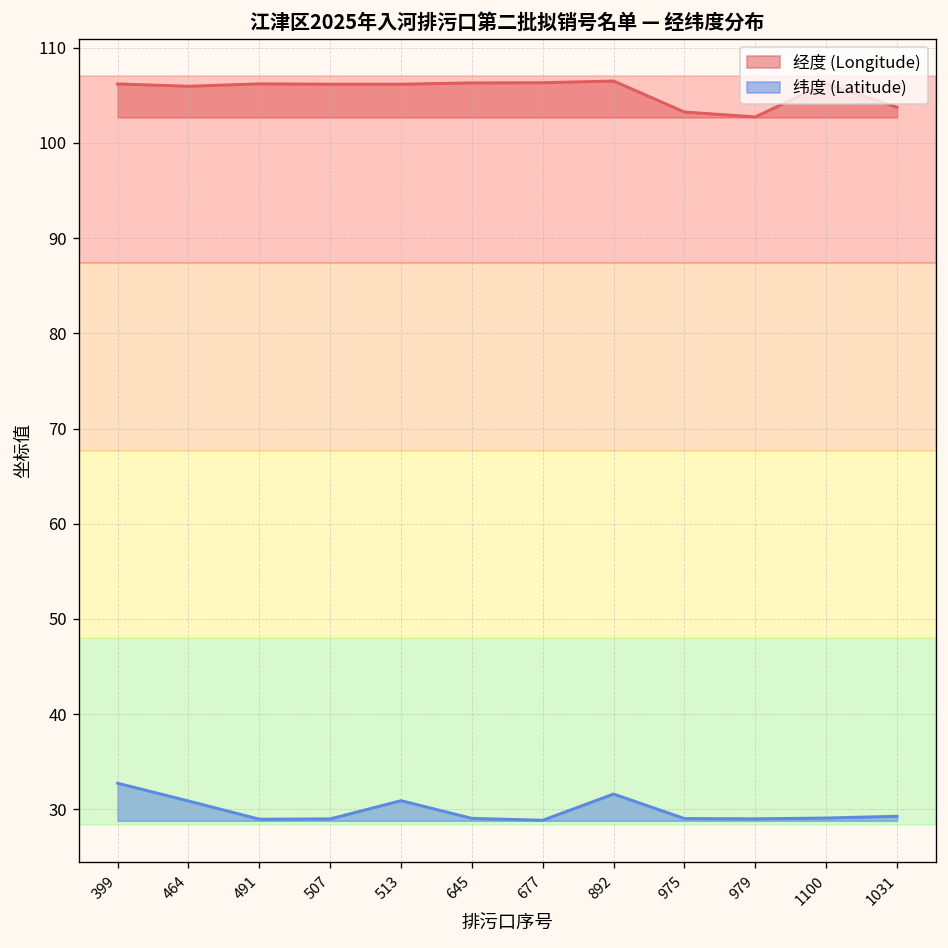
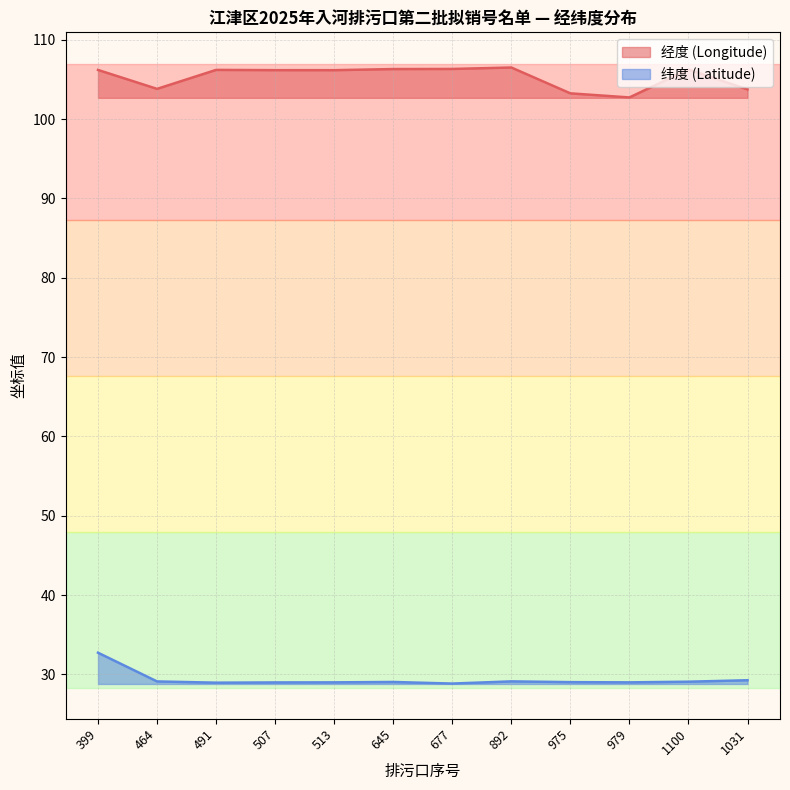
  {
    "经度 (Longitude)": {
      "399": 106,
-     "464": 106,
+     "464": 104,
      "491": 106,
      "507": 106,
      "513": 106,
      "645": 106,
      "677": 106,
      "892": 107,
      "975": 103,
      "979": 103,
      "1031": 104
    },
    "纬度 (Latitude)": {
      "399": 33,
-     "464": 31,
+     "464": 29,
      "491": 29,
      "507": 29,
-     "513": 31,
+     "513": 29,
      "645": 29,
      "677": 29,
-     "892": 32,
+     "892": 29,
      "975": 29,
      "979": 29,
      "1100": 29,
      "1031": 29
    }
  }
